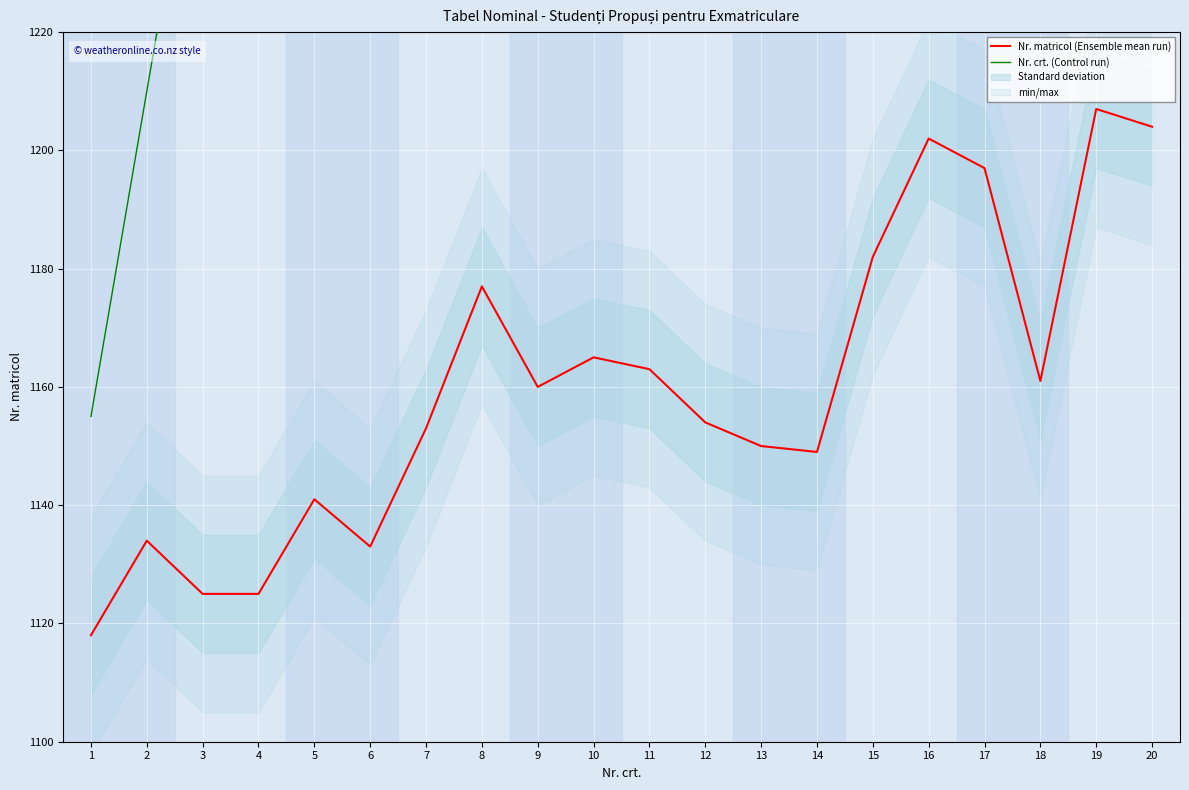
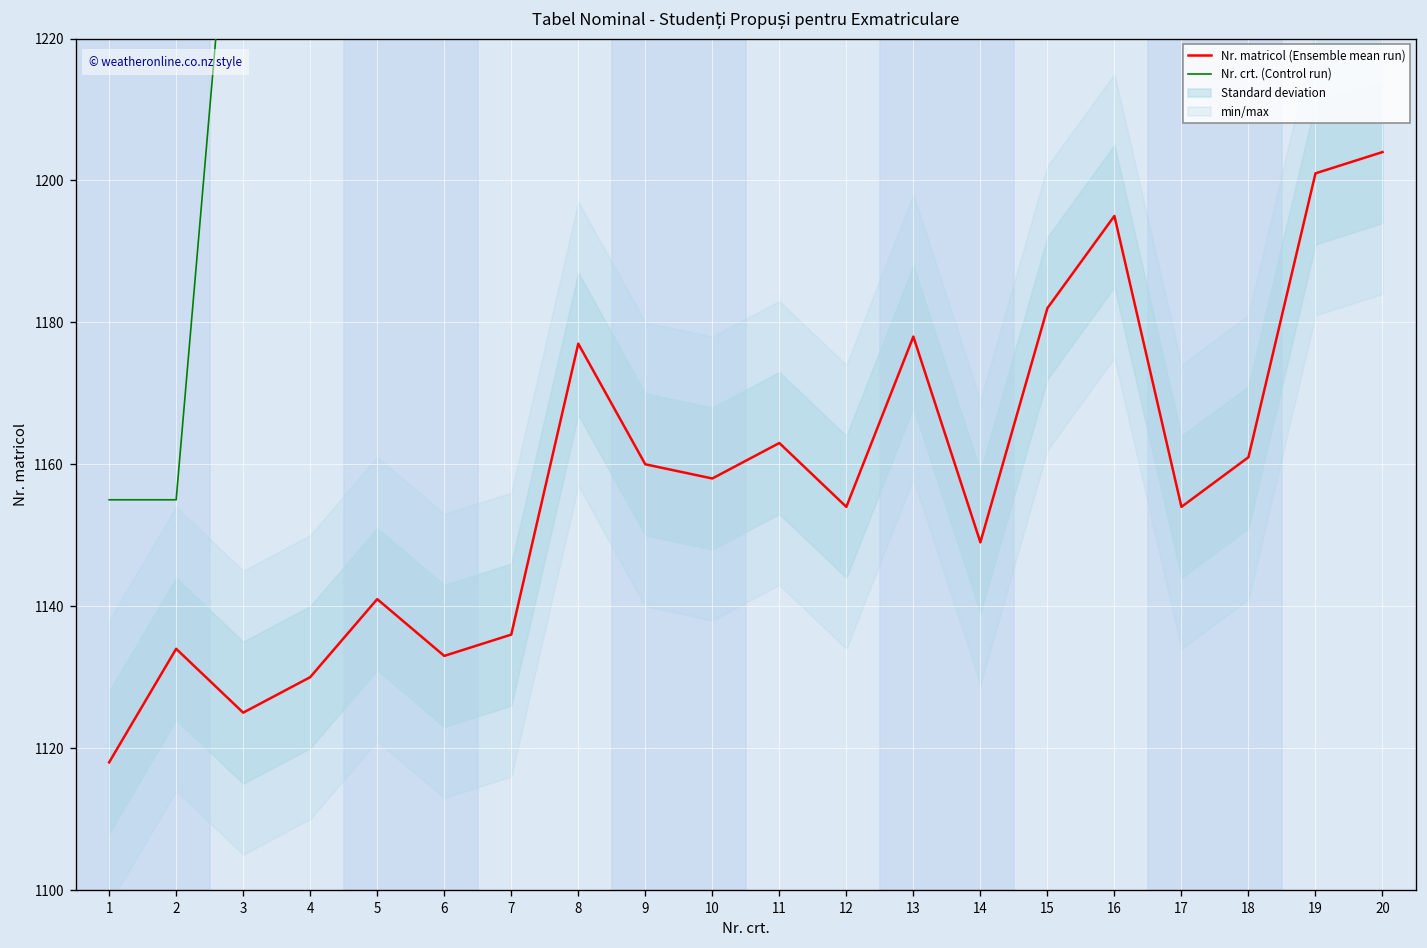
  {
    "Nr. matricol (Ensemble mean run)": {
      "1": 1118,
      "2": 1134,
      "3": 1125,
-     "4": 1125,
+     "4": 1130,
      "5": 1141,
      "6": 1133,
-     "7": 1153,
+     "7": 1136,
      "8": 1177,
      "9": 1160,
-     "10": 1165,
+     "10": 1158,
      "11": 1163,
      "12": 1154,
-     "13": 1150,
+     "13": 1178,
      "14": 1149,
      "15": 1182,
-     "16": 1202,
-     "17": 1197,
+     "16": 1195,
+     "17": 1154,
      "18": 1161,
-     "19": 1207,
+     "19": 1201,
      "20": 1204
    },
    "Nr. crt. (Control run)": {
      "1": 1155,
-     "2": 1210
+     "2": 1155
    }
  }
